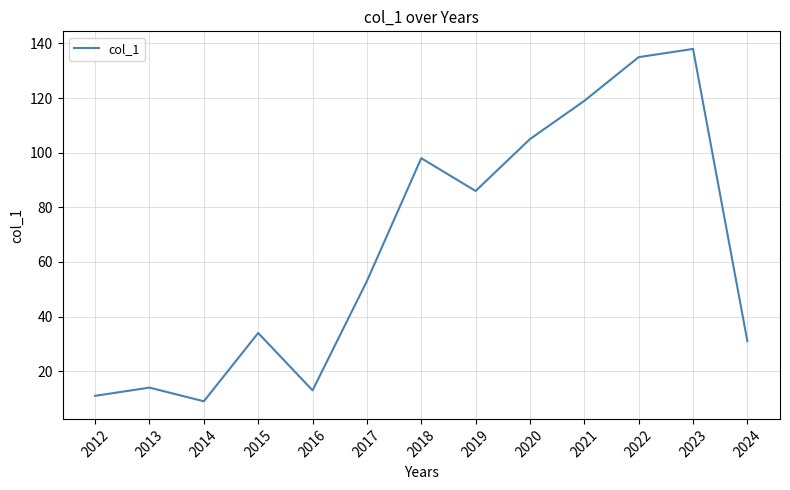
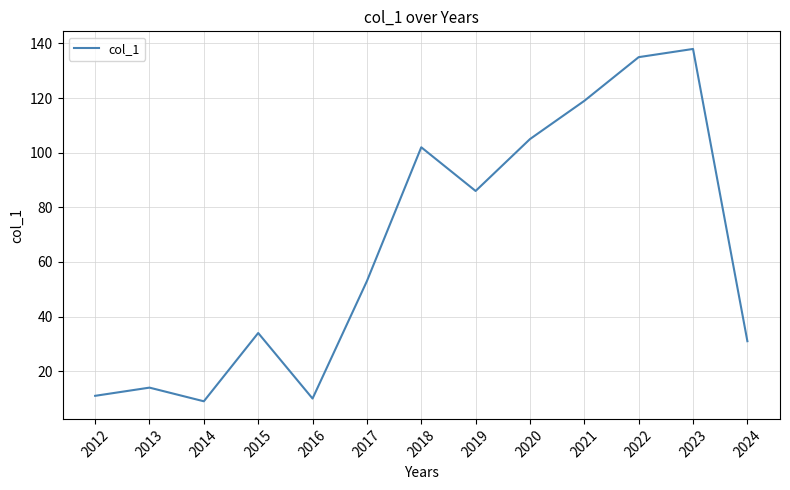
  {
    "2012": 11,
    "2013": 14,
    "2014": 9,
    "2015": 34,
-   "2016": 13,
+   "2016": 10,
    "2017": 53,
-   "2018": 98,
+   "2018": 102,
    "2019": 86,
    "2020": 105,
    "2021": 119,
    "2022": 135,
    "2023": 138,
    "2024": 31
  }
